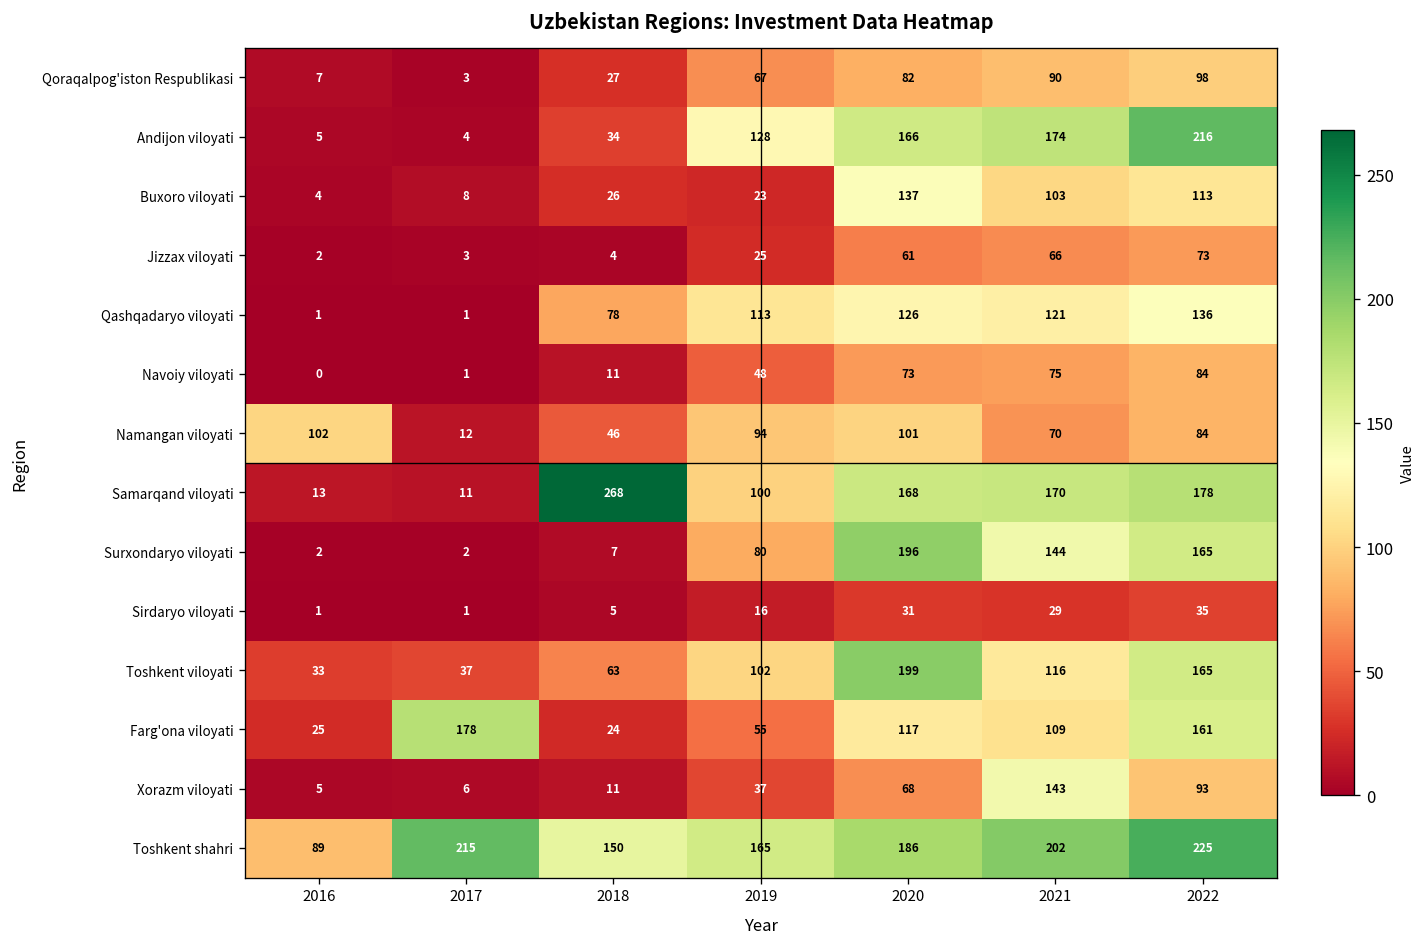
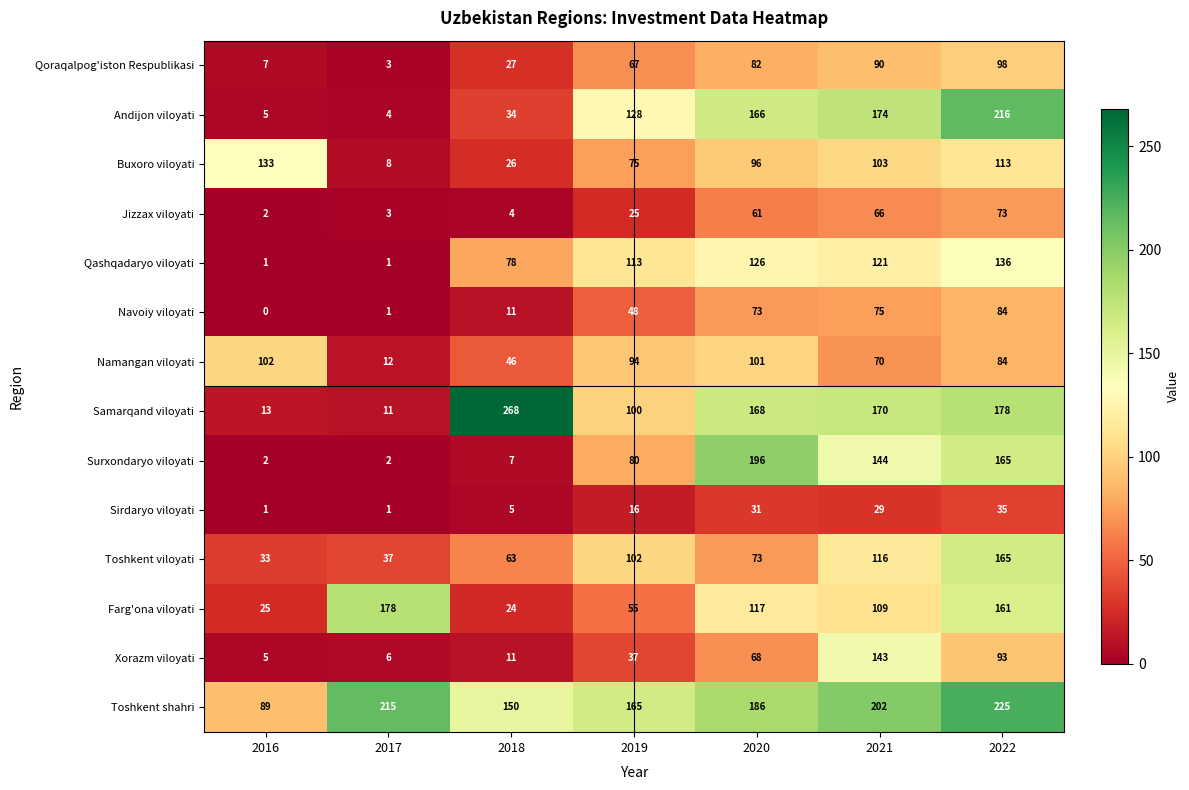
  {
    "Qoraqalpog'iston Respublikasi": {
      "2016": 7,
      "2017": 3,
      "2018": 27,
      "2019": 67,
      "2020": 82,
      "2021": 90,
      "2022": 98
    },
    "Andijon viloyati": {
      "2016": 5,
      "2017": 4,
      "2018": 34,
      "2019": 128,
      "2020": 166,
      "2021": 174,
      "2022": 216
    },
    "Buxoro viloyati": {
-     "2016": 4,
+     "2016": 133,
      "2017": 8,
      "2018": 26,
-     "2019": 23,
-     "2020": 137,
+     "2019": 75,
+     "2020": 96,
      "2021": 103,
      "2022": 113
    },
    "Jizzax viloyati": {
      "2016": 2,
      "2017": 3,
      "2018": 4,
      "2019": 25,
      "2020": 61,
      "2021": 66,
      "2022": 73
    },
    "Qashqadaryo viloyati": {
      "2016": 1,
      "2017": 1,
      "2018": 78,
      "2019": 113,
      "2020": 126,
      "2021": 121,
      "2022": 136
    },
    "Navoiy viloyati": {
      "2016": 0,
      "2017": 1,
      "2018": 11,
      "2019": 48,
      "2020": 73,
      "2021": 75,
      "2022": 84
    },
    "Namangan viloyati": {
      "2016": 102,
      "2017": 12,
      "2018": 46,
      "2019": 94,
      "2020": 101,
      "2021": 70,
      "2022": 84
    },
    "Samarqand viloyati": {
      "2016": 13,
      "2017": 11,
      "2018": 268,
      "2019": 100,
      "2020": 168,
      "2021": 170,
      "2022": 178
    },
    "Surxondaryo viloyati": {
      "2016": 2,
      "2017": 2,
      "2018": 7,
      "2019": 80,
      "2020": 196,
      "2021": 144,
      "2022": 165
    },
    "Sirdaryo viloyati": {
      "2016": 1,
      "2017": 1,
      "2018": 5,
      "2019": 16,
      "2020": 31,
      "2021": 29,
      "2022": 35
    },
    "Toshkent viloyati": {
      "2016": 33,
      "2017": 37,
      "2018": 63,
      "2019": 102,
-     "2020": 199,
+     "2020": 73,
      "2021": 116,
      "2022": 165
    },
    "Farg'ona viloyati": {
      "2016": 25,
      "2017": 178,
      "2018": 24,
      "2019": 55,
      "2020": 117,
      "2021": 109,
      "2022": 161
    },
    "Xorazm viloyati": {
      "2016": 5,
      "2017": 6,
      "2018": 11,
      "2019": 37,
      "2020": 68,
      "2021": 143,
      "2022": 93
    },
    "Toshkent shahri": {
      "2016": 89,
      "2017": 215,
      "2018": 150,
      "2019": 165,
      "2020": 186,
      "2021": 202,
      "2022": 225
    }
  }
